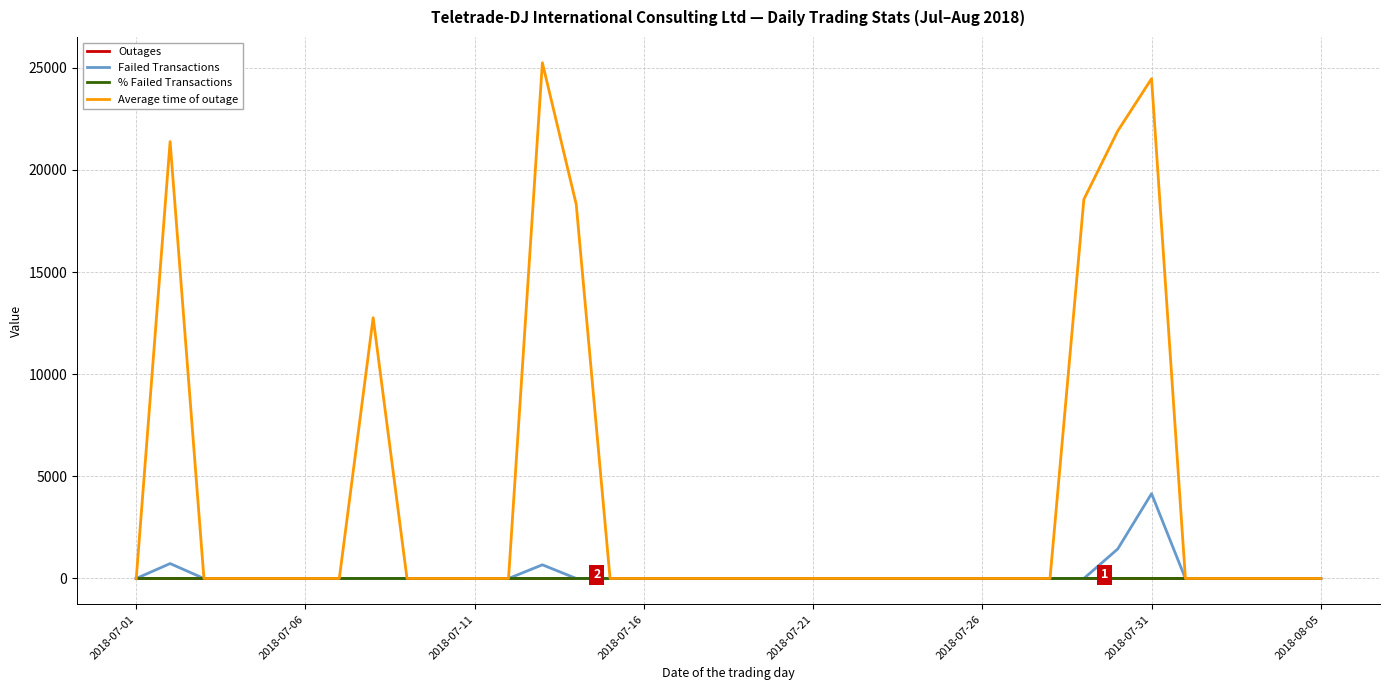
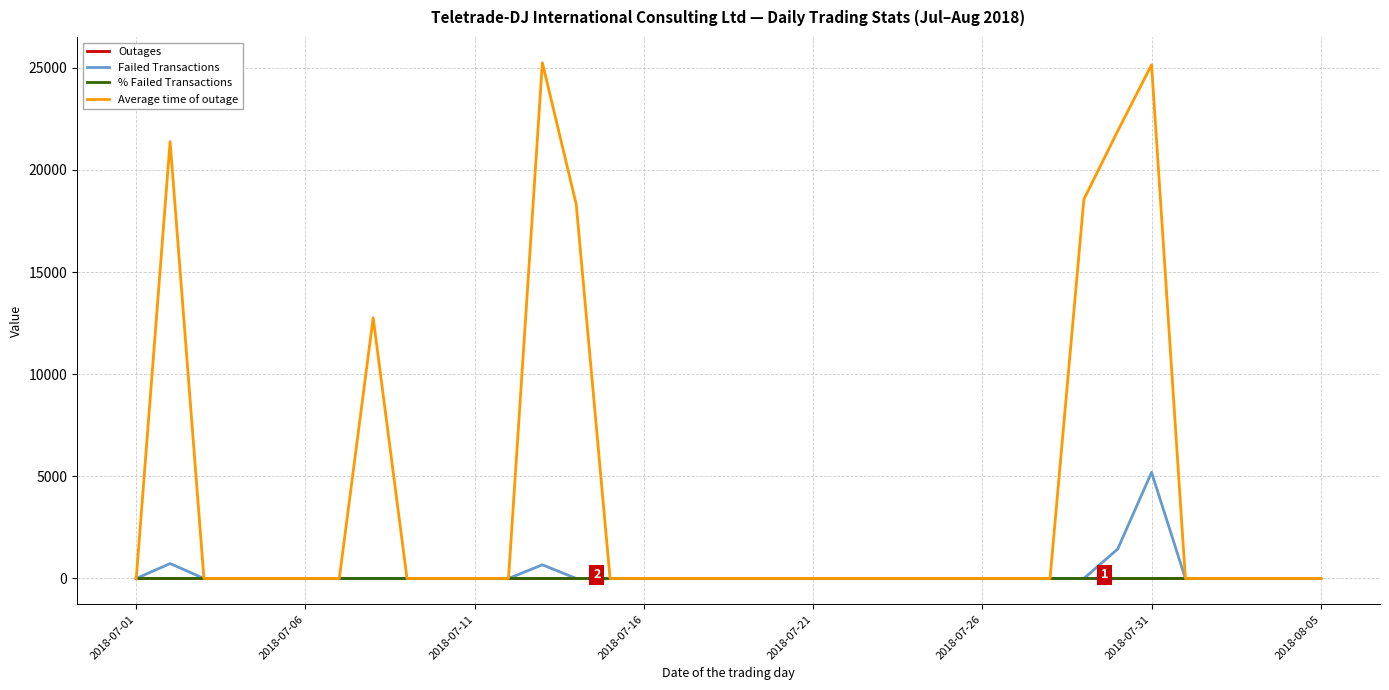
  {
    "% Failed Transactions": {
      "2018-07-31": 0
    },
    "Failed Transactions": {
-     "2018-07-31": 4200
+     "2018-07-31": 5200
    },
    "Average time of outage": {
-     "2018-07-31": 24500
+     "2018-07-31": 25100
    }
  }
